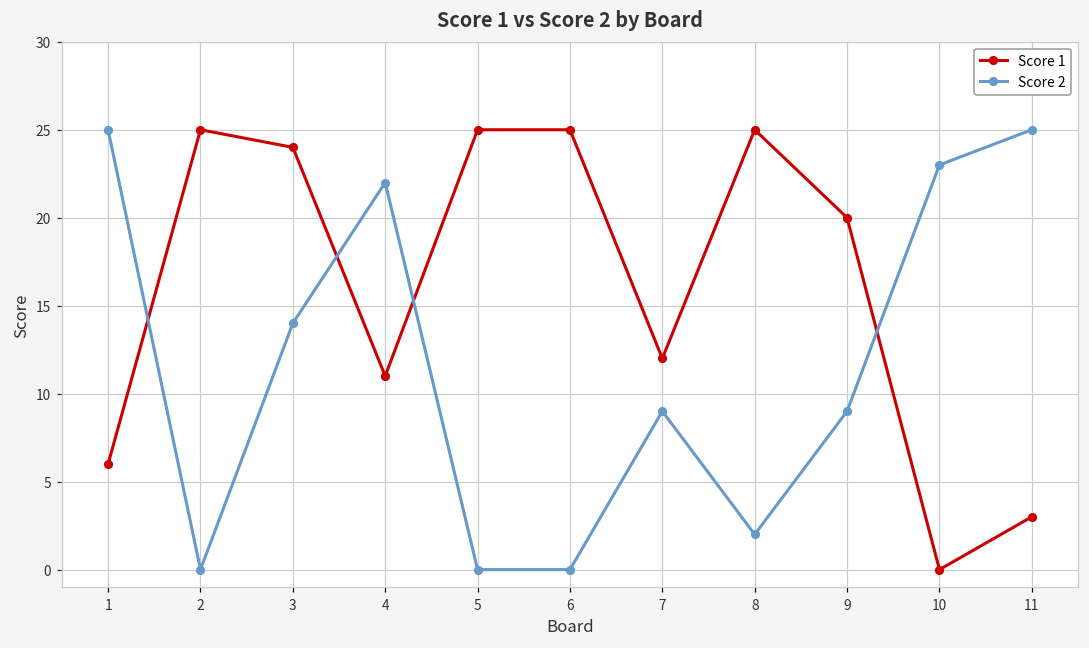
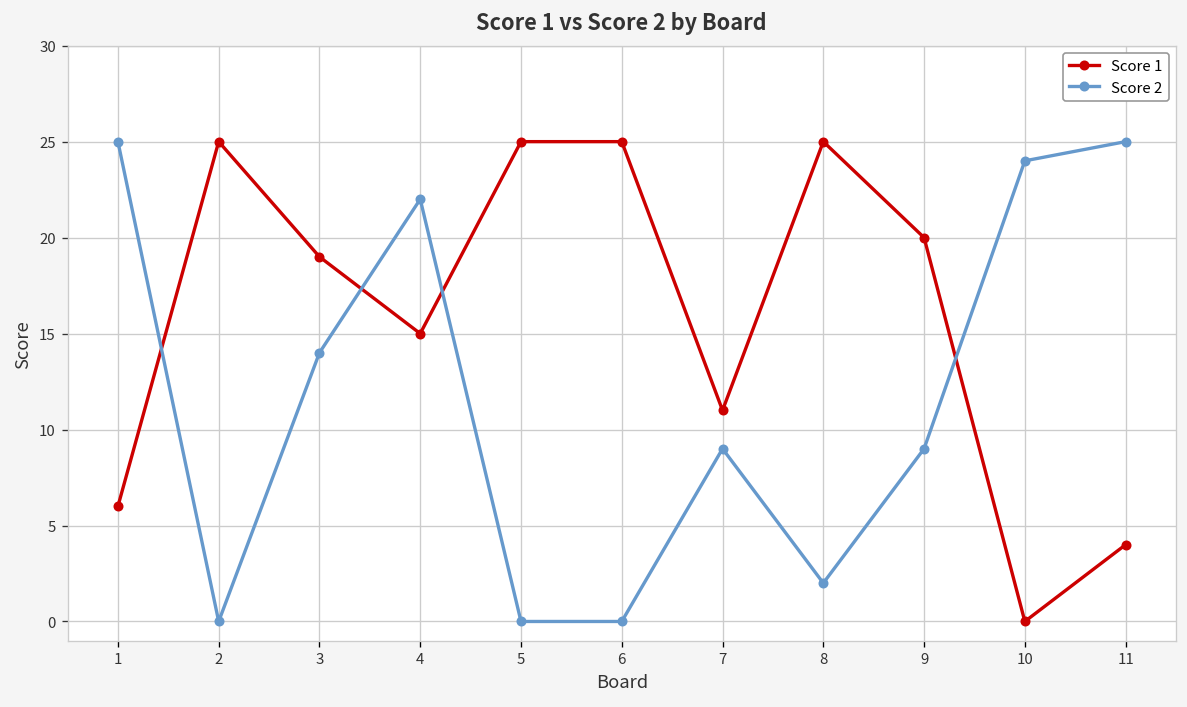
  {
    "Score 1": {
      "1": 6,
      "2": 25,
-     "3": 24,
-     "4": 11,
+     "3": 19,
+     "4": 15,
      "5": 25,
      "6": 25,
-     "7": 12,
+     "7": 11,
      "8": 25,
      "9": 20,
      "10": 0,
-     "11": 3
+     "11": 4
    },
    "Score 2": {
      "1": 25,
      "2": 0,
      "3": 14,
      "4": 22,
      "5": 0,
      "6": 0,
      "7": 9,
      "8": 2,
      "9": 9,
-     "10": 23,
+     "10": 24,
      "11": 25
    }
  }
